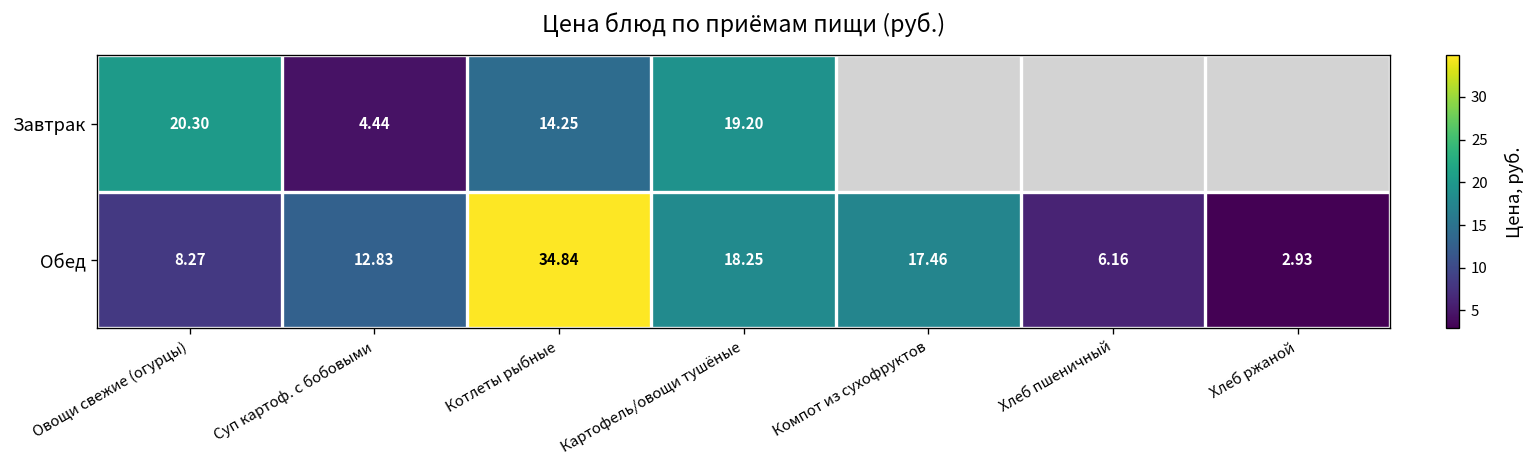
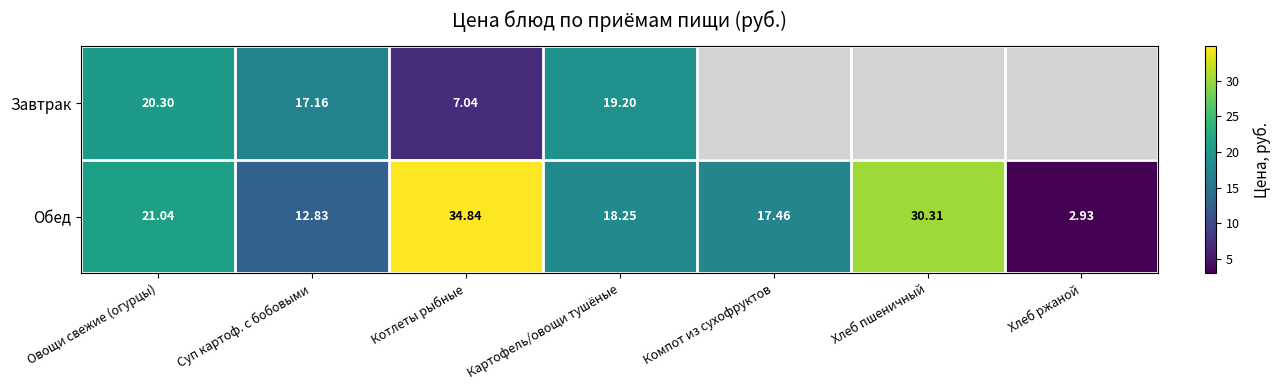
  {
    "Завтрак": {
      "Овощи свежие (огурцы)": 20.30,
-     "Суп картоф. с бобовыми": 4.44,
-     "Котлеты рыбные": 14.25,
+     "Суп картоф. с бобовыми": 17.16,
+     "Котлеты рыбные": 7.04,
      "Картофель/овощи тушёные": 19.20
    },
    "Обед": {
-     "Овощи свежие (огурцы)": 8.27,
+     "Овощи свежие (огурцы)": 21.04,
      "Суп картоф. с бобовыми": 12.83,
      "Котлеты рыбные": 34.84,
      "Картофель/овощи тушёные": 18.25,
      "Компот из сухофруктов": 17.46,
-     "Хлеб пшеничный": 6.16,
+     "Хлеб пшеничный": 30.31,
      "Хлеб ржаной": 2.93
    }
  }
